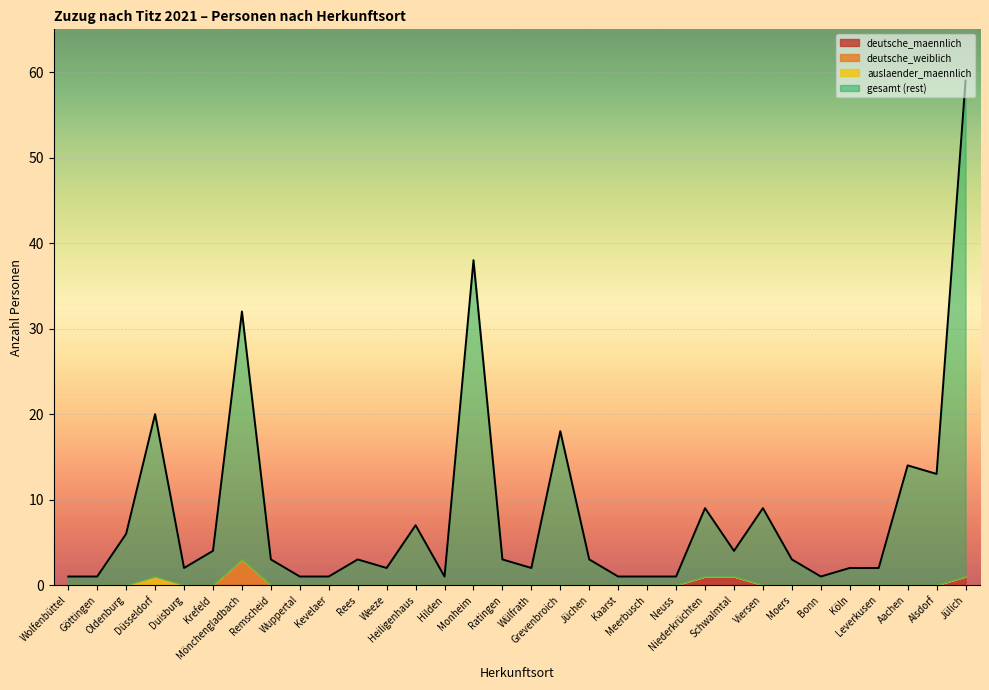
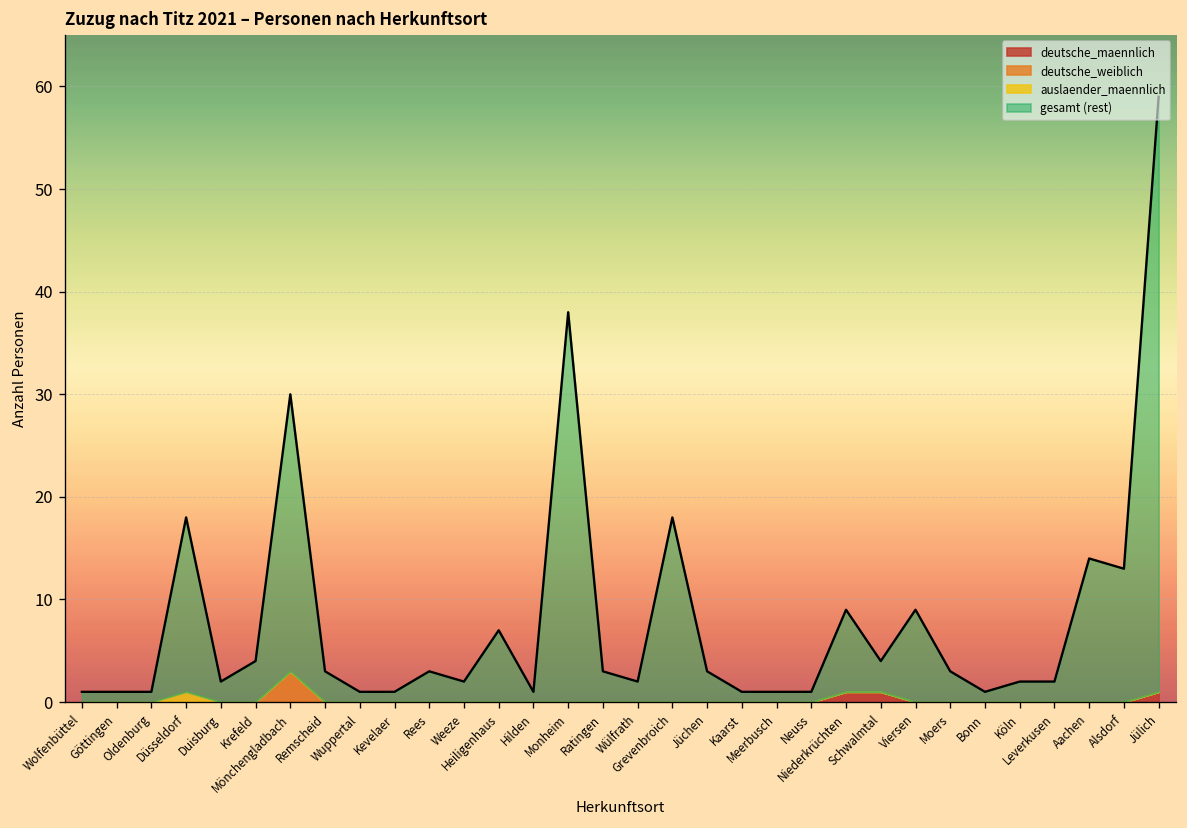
  {
    "gesamt (rest)": {
      "Wolfenbüttel": 1,
      "Göttingen": 1,
-     "Oldenburg": 6,
-     "Düsseldorf": 20,
+     "Oldenburg": 1,
+     "Düsseldorf": 18,
      "Duisburg": 2,
      "Krefeld": 4,
-     "Mönchengladbach": 32,
+     "Mönchengladbach": 30,
      "Remscheid": 3,
      "Wuppertal": 1,
      "Kevelaer": 1,
      "Rees": 3,
      "Weeze": 2,
      "Heiligenhaus": 7,
      "Hilden": 1,
      "Monheim": 38,
      "Ratingen": 3,
      "Wülfrath": 2,
      "Grevenbroich": 18,
      "Jüchen": 3,
      "Kaarst": 1,
      "Meerbusch": 1,
      "Neuss": 1,
      "Niederkrüchten": 9,
      "Schwalmtal": 4,
      "Viersen": 9,
      "Moers": 3,
      "Bonn": 1,
      "Köln": 2,
      "Leverkusen": 2,
      "Aachen": 14,
      "Alsdorf": 13
    },
    "deutsche_maennlich": {
      "Mönchengladbach": 0
    }
  }
